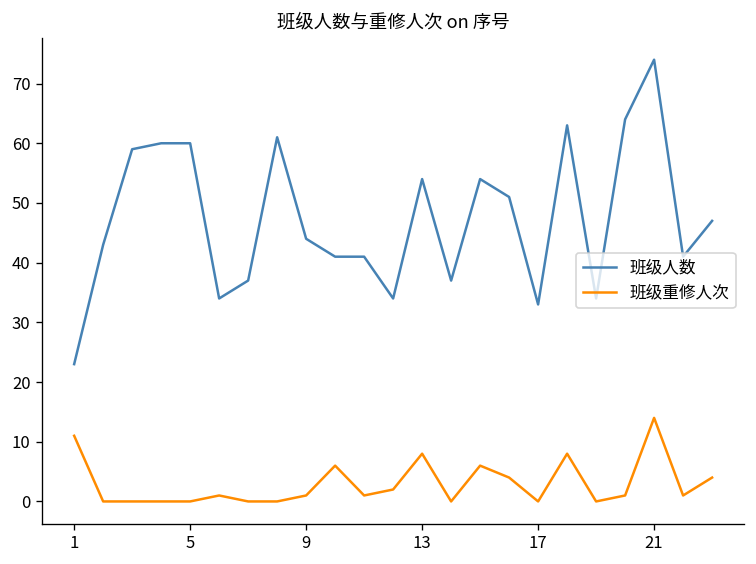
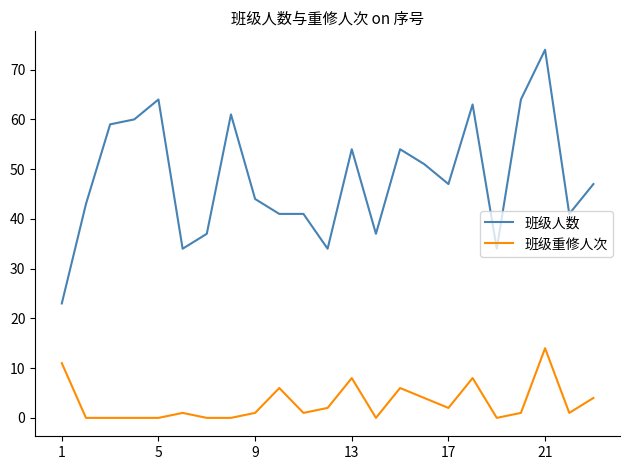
  {
    "班级人数": {
      "1": 23,
-     "5": 60,
+     "5": 64,
      "9": 44,
      "13": 54,
-     "17": 33,
+     "17": 47,
      "21": 74
    },
    "班级重修人次": {
      "1": 11,
      "5": 0,
      "9": 1,
      "13": 8,
-     "17": 0,
+     "17": 2,
      "21": 14
    }
  }
